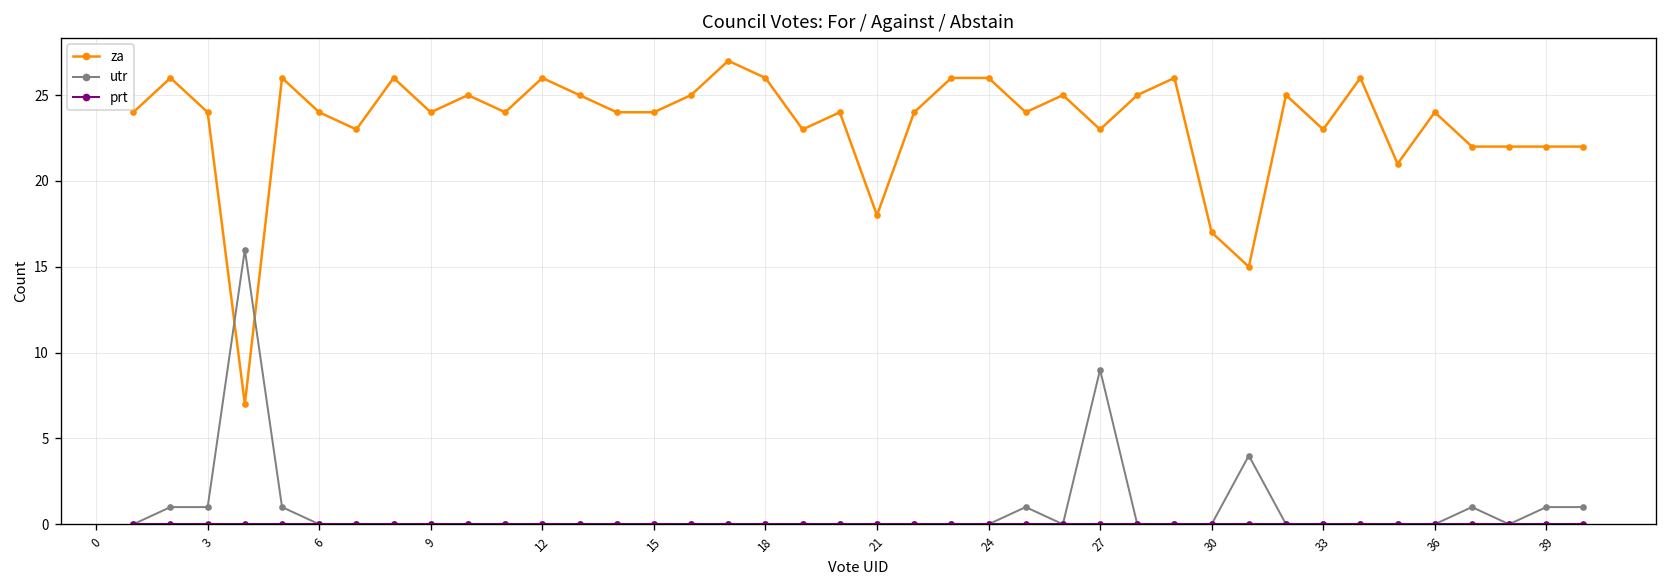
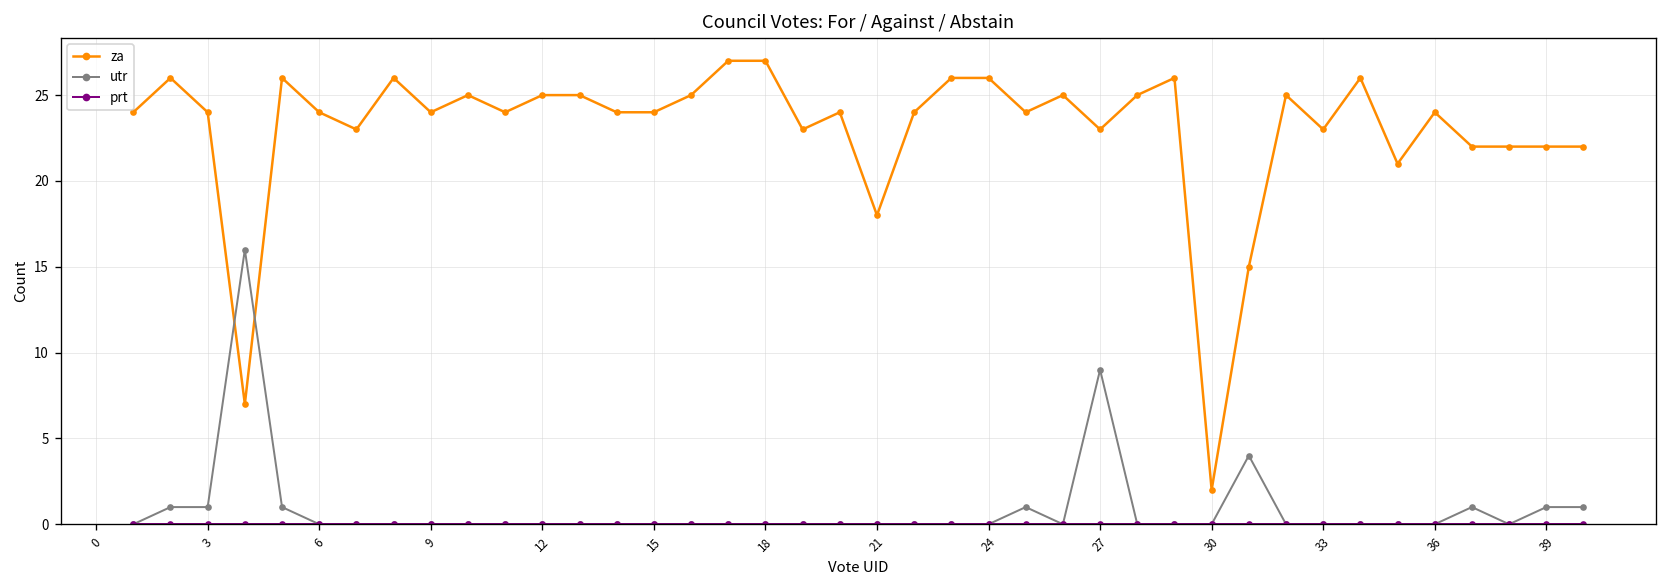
  {
    "za": {
      "3": 24,
      "6": 24,
      "9": 24,
-     "12": 26,
+     "12": 25,
      "15": 24,
-     "18": 26,
+     "18": 27,
      "21": 18,
      "24": 26,
      "27": 23,
-     "30": 17,
+     "30": 2,
      "33": 23,
      "36": 24,
      "39": 22
    },
    "utr": {
      "3": 1,
      "27": 9,
      "39": 1
    },
    "prt": {
      "3": 0,
      "27": 0,
      "39": 0
    }
  }
